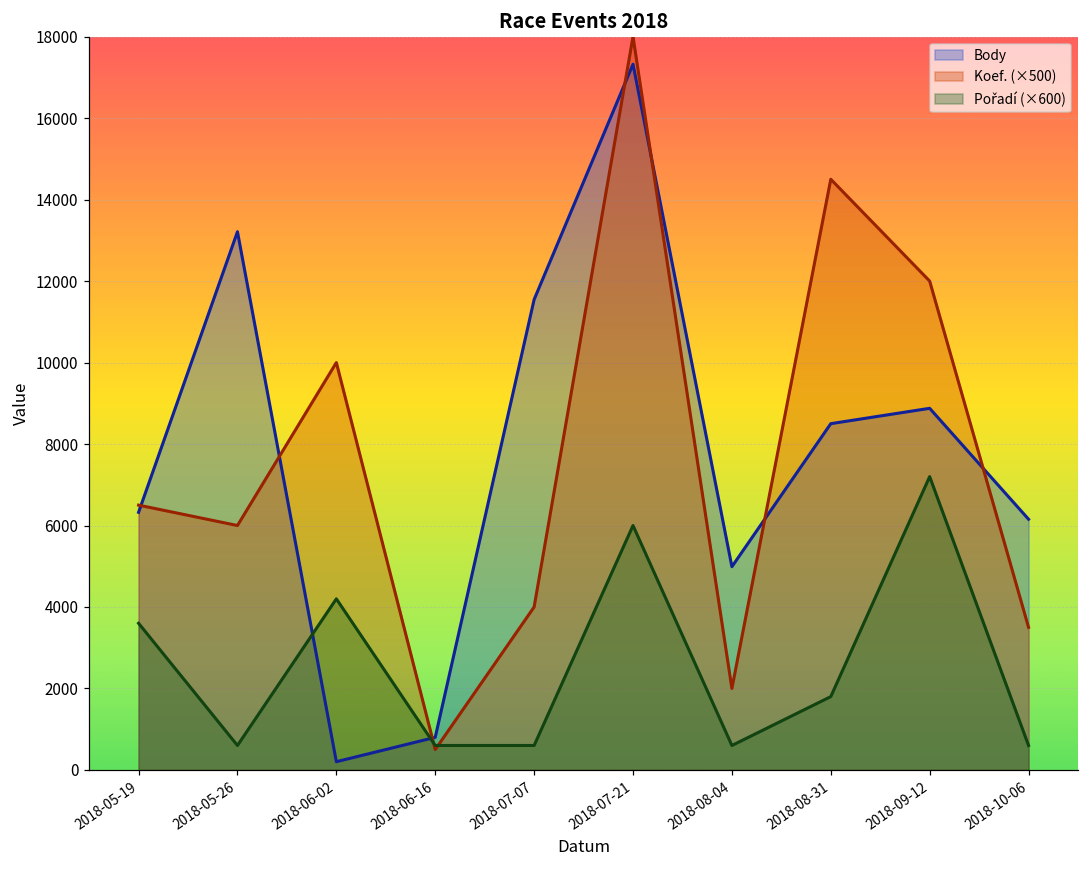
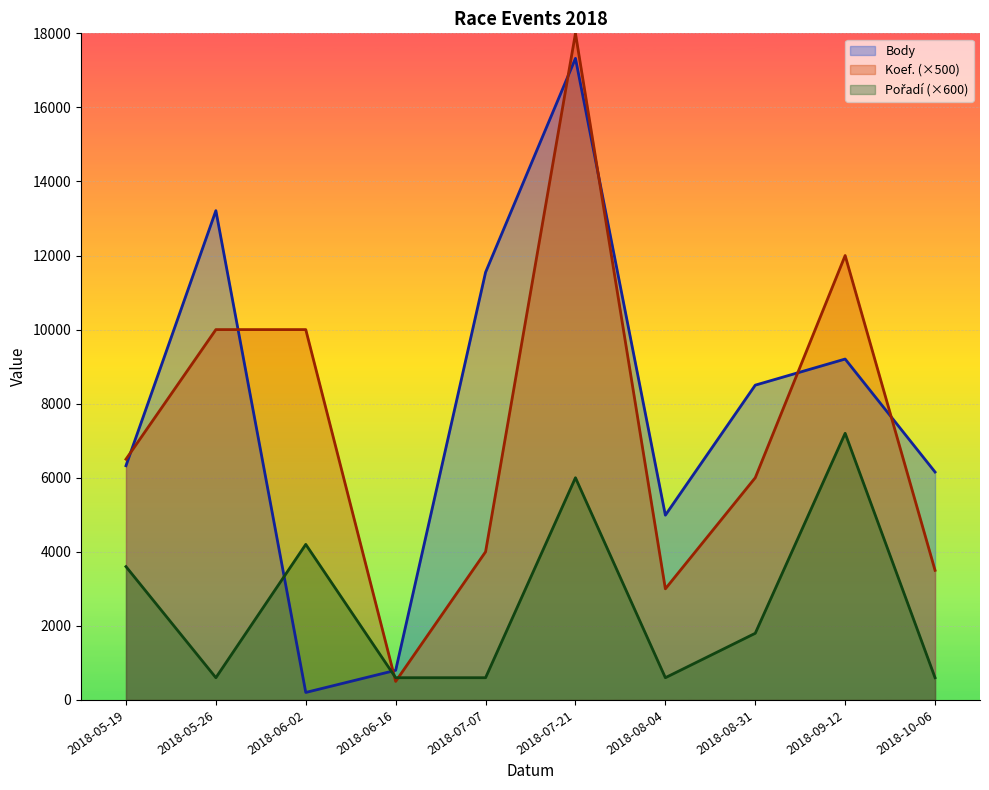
  {
    "Body": {
      "2018-05-19": 6300,
      "2018-05-26": 13200,
      "2018-06-02": 200,
      "2018-06-16": 800,
      "2018-07-07": 11500,
      "2018-07-21": 17300,
      "2018-08-04": 5000,
      "2018-08-31": 8500,
-     "2018-09-12": 8900,
+     "2018-09-12": 9200,
      "2018-10-06": 6200
    },
    "Koef. (×500)": {
      "2018-05-19": 6500,
-     "2018-05-26": 6000,
+     "2018-05-26": 10000,
      "2018-06-02": 10000,
      "2018-06-16": 500,
      "2018-07-07": 4000,
      "2018-07-21": 18000,
-     "2018-08-04": 2000,
-     "2018-08-31": 14500,
+     "2018-08-04": 3000,
+     "2018-08-31": 6000,
      "2018-09-12": 12000,
      "2018-10-06": 3500
    },
    "Pořadí (×600)": {
      "2018-05-19": 3600,
      "2018-05-26": 600,
      "2018-06-02": 4200,
      "2018-06-16": 600,
      "2018-07-07": 600,
      "2018-07-21": 6000,
      "2018-08-04": 600,
      "2018-08-31": 1800,
      "2018-09-12": 7200,
      "2018-10-06": 600
    }
  }
